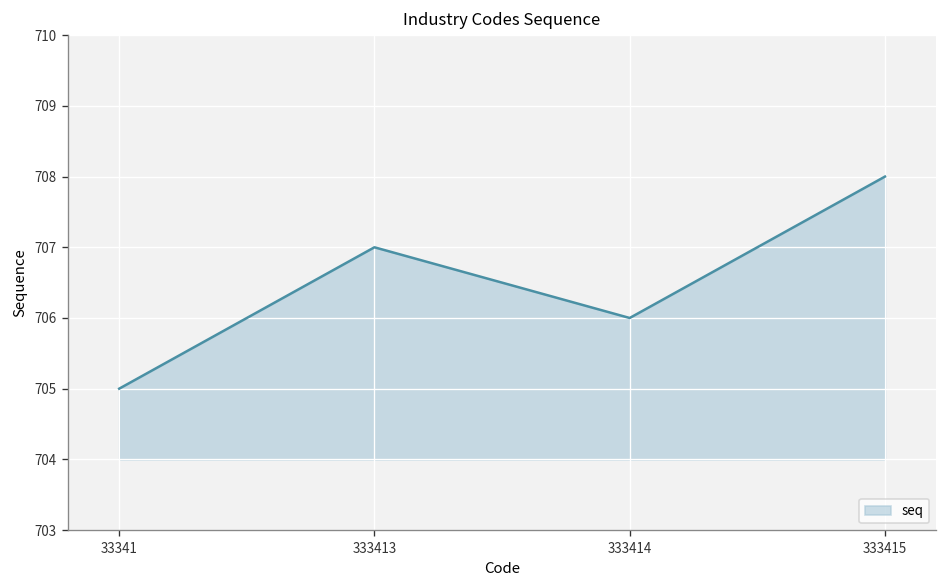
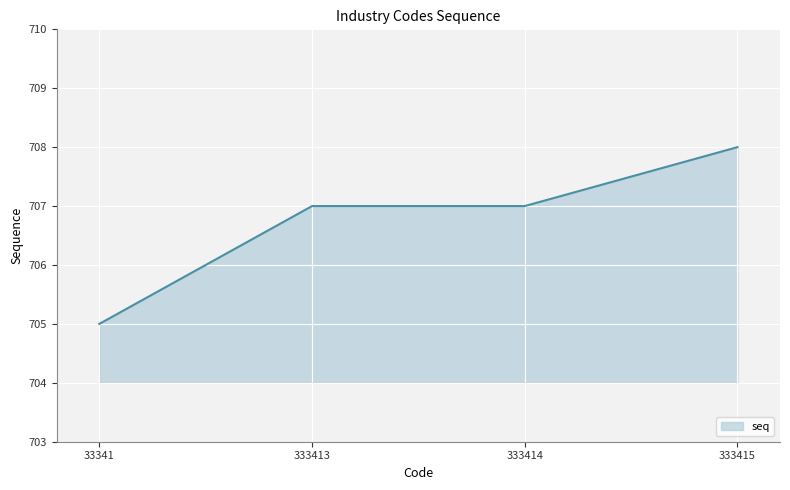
  {
    "33341": 705,
    "333413": 707,
-   "333414": 706,
+   "333414": 707,
    "333415": 708
  }
